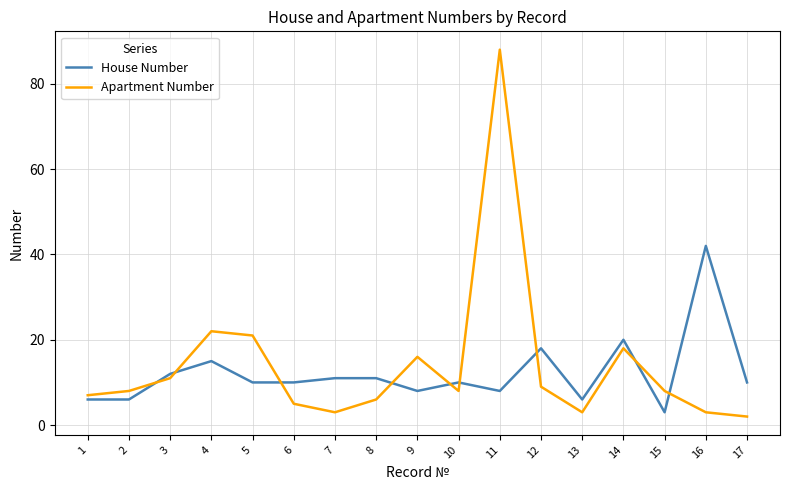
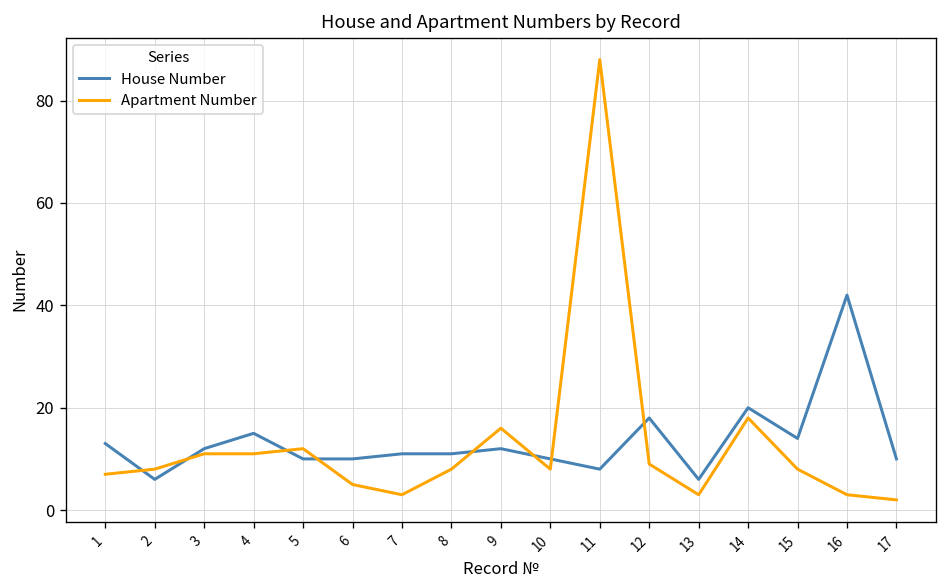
  {
    "House Number": {
-     "1": 6,
+     "1": 13,
      "2": 6,
      "3": 12,
      "4": 15,
      "5": 10,
      "6": 10,
      "7": 11,
      "8": 11,
-     "9": 8,
+     "9": 12,
      "10": 10,
      "11": 8,
      "12": 18,
      "13": 6,
      "14": 20,
-     "15": 3,
+     "15": 14,
      "16": 42,
      "17": 10
    },
    "Apartment Number": {
      "1": 7,
      "2": 8,
      "3": 11,
-     "4": 22,
-     "5": 21,
+     "4": 11,
+     "5": 12,
      "6": 5,
      "7": 3,
-     "8": 6,
+     "8": 8,
      "9": 16,
      "10": 8,
      "11": 88,
      "12": 9,
      "13": 3,
      "14": 18,
      "15": 8,
      "16": 3,
      "17": 2
    }
  }
